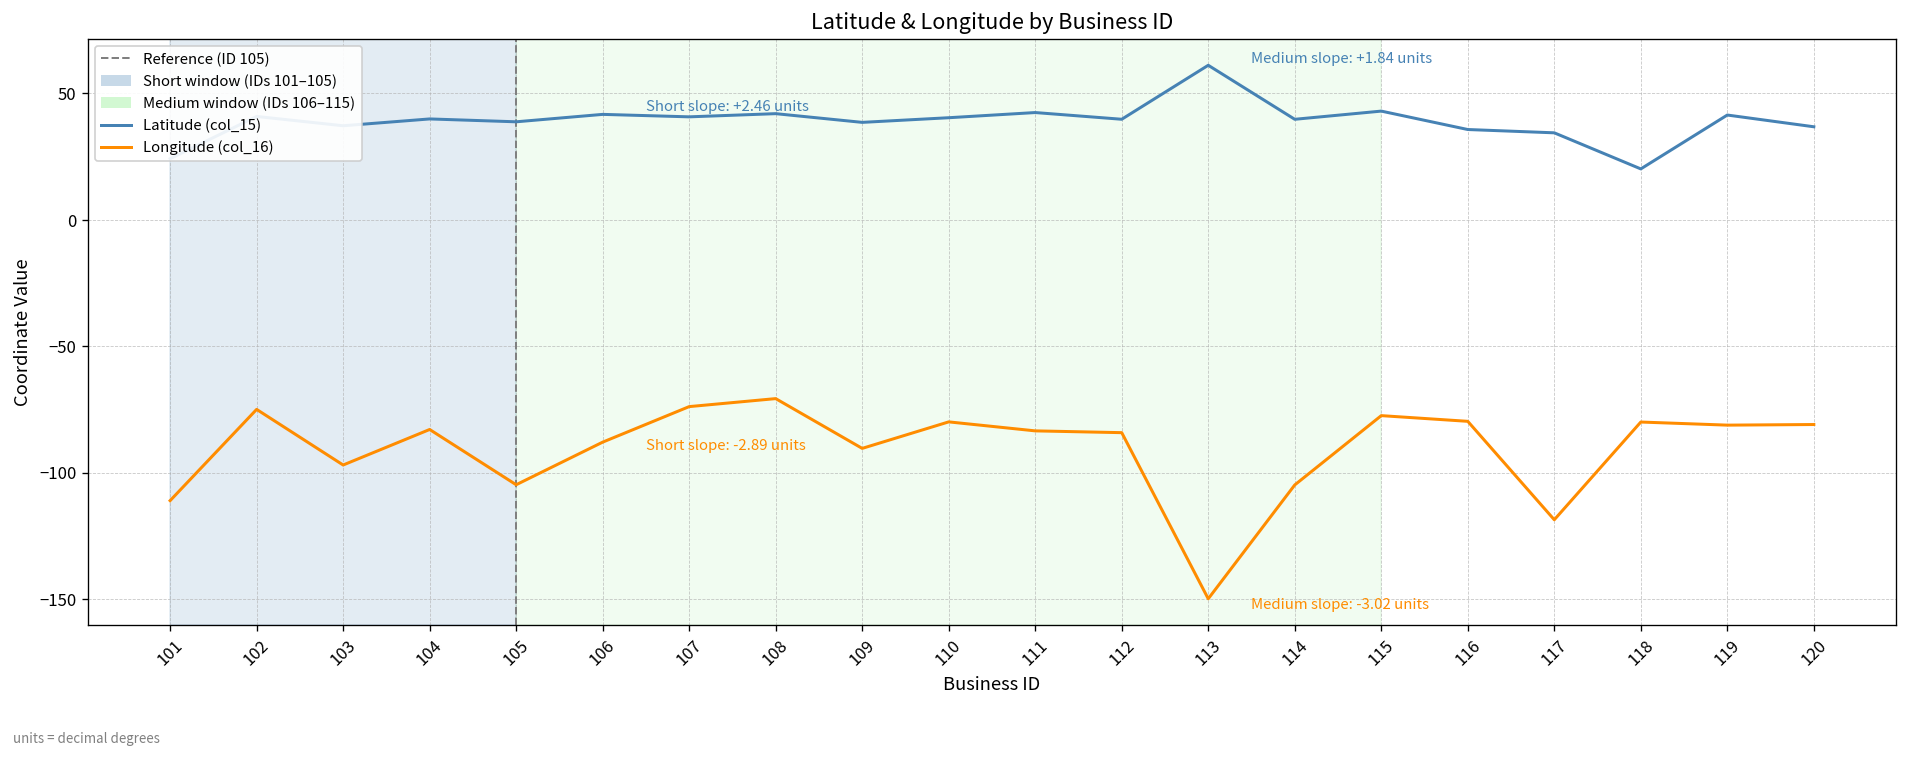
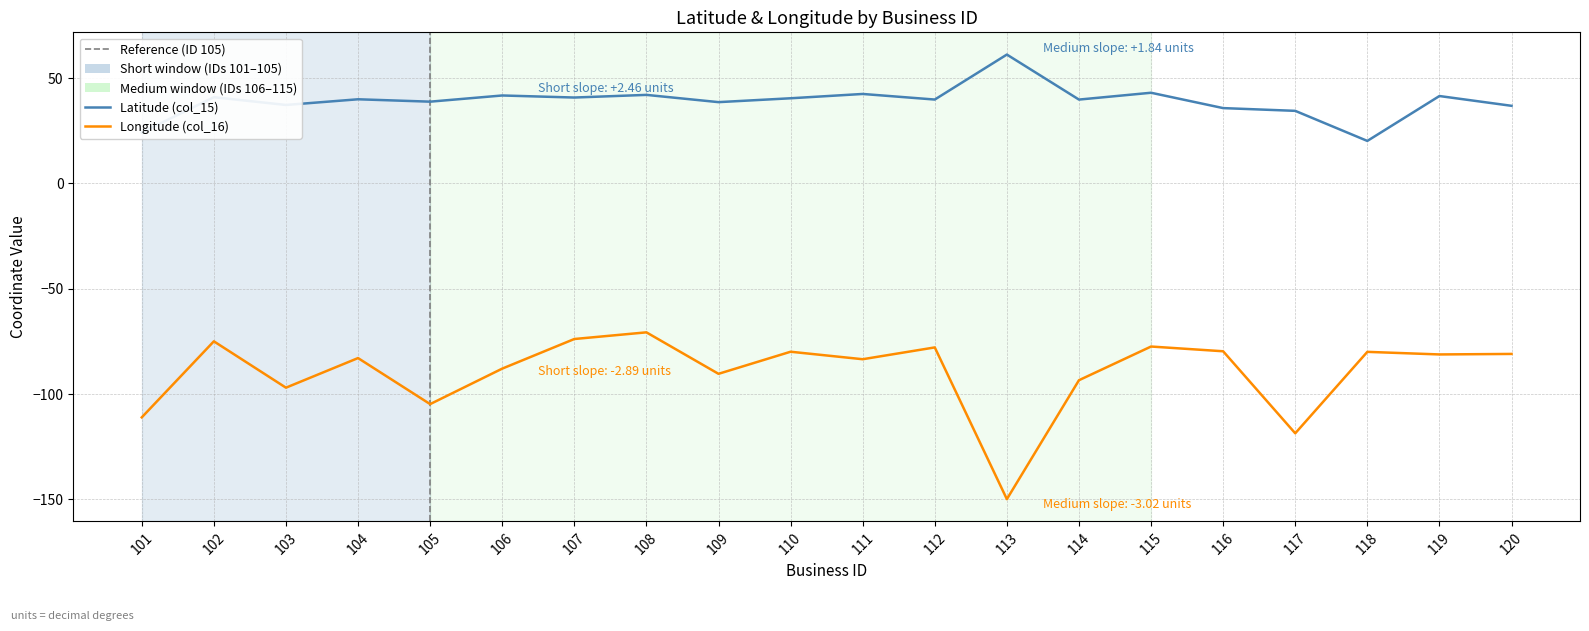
  {
    "Latitude (col_15)": {
      "104": 40,
      "105": 39,
      "106": 42,
      "107": 41,
      "109": 39,
      "110": 40,
      "111": 42,
      "112": 40,
      "113": 61,
      "114": 40,
      "115": 43,
      "116": 36,
      "117": 34,
      "118": 20,
      "119": 41,
      "120": 37
    },
    "Longitude (col_16)": {
      "101": -111,
      "102": -75,
      "103": -97,
      "104": -83,
      "105": -105,
      "106": -88,
      "107": -74,
      "108": -71,
      "109": -90,
      "110": -80,
      "111": -83,
-     "112": -84,
+     "112": -78,
      "113": -150,
-     "114": -105,
+     "114": -93,
      "115": -77,
      "116": -80,
      "117": -119,
      "118": -80,
      "119": -81,
      "120": -81
    }
  }
